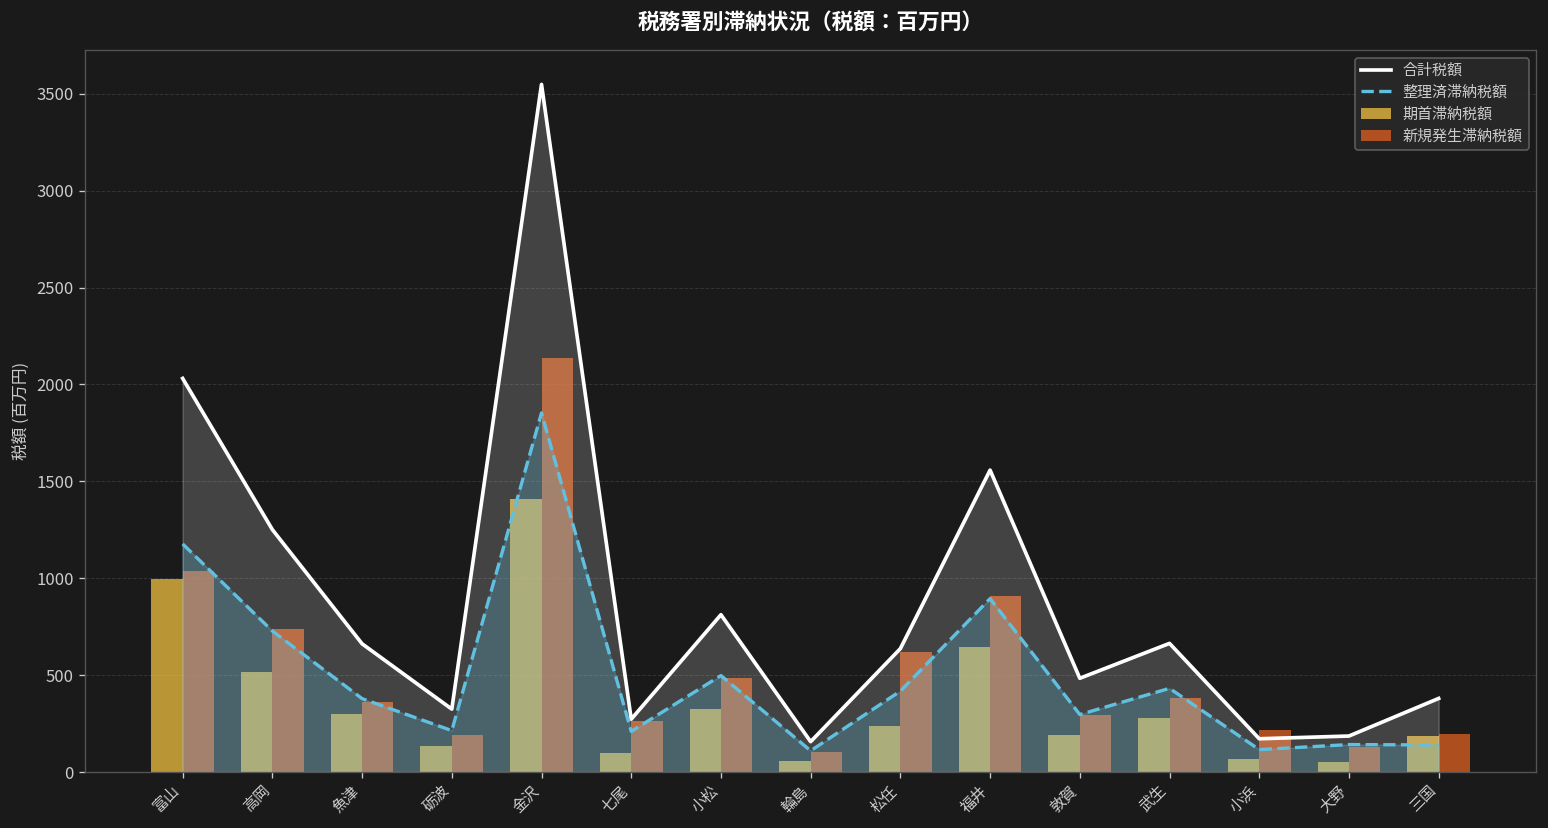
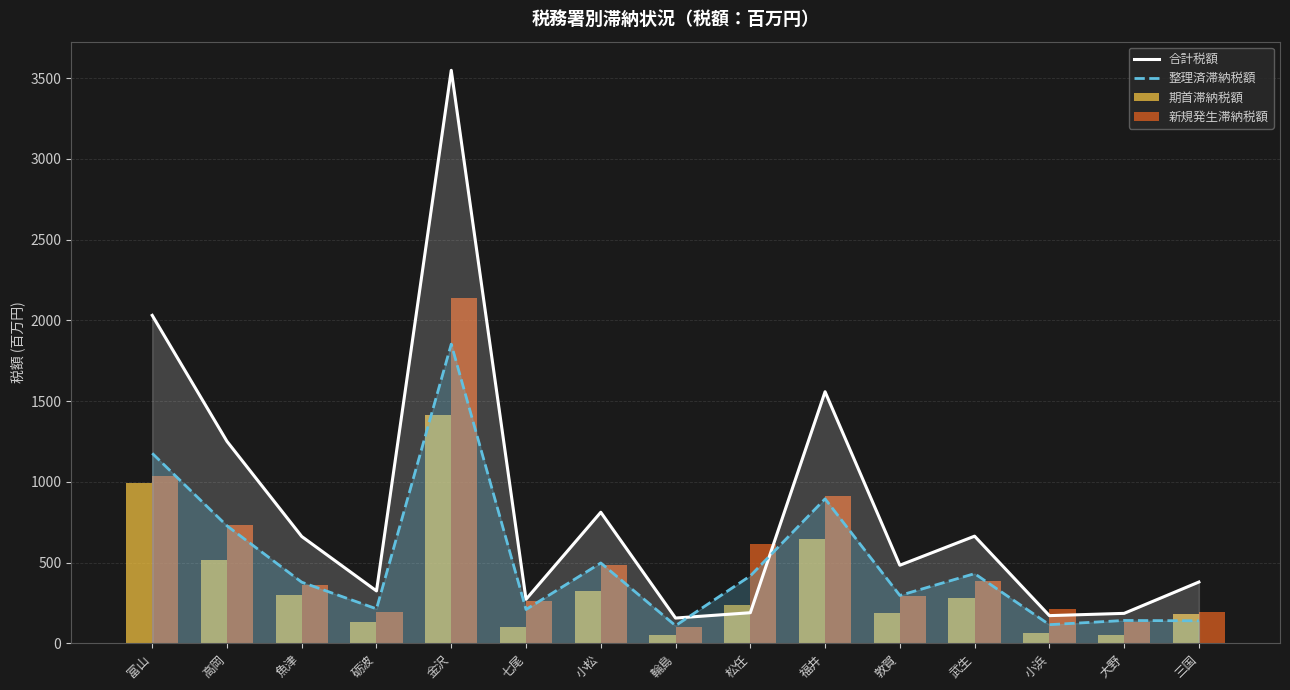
  {
    "期首滞納税額": {
      "富山": 1000,
      "高岡": 520,
      "魚津": 300,
      "砺波": 130,
      "金沢": 1410,
      "七尾": 100,
      "小松": 330,
      "輪島": 60,
      "松任": 240,
      "福井": 650,
      "敦賀": 190,
      "武生": 280,
      "小浜": 70,
      "大野": 50,
      "三国": 190
    },
    "合計税額": {
      "富山": 2030,
      "高岡": 1250,
      "魚津": 660,
      "砺波": 330,
      "金沢": 3550,
      "七尾": 270,
      "小松": 810,
      "輪島": 160,
-     "松任": 640,
+     "松任": 190,
      "福井": 1560,
      "敦賀": 480,
      "武生": 660,
      "小浜": 170,
      "大野": 190,
      "三国": 380
    },
    "整理済滞納税額": {
      "富山": 1180,
      "高岡": 730,
      "魚津": 380,
      "砺波": 210,
      "金沢": 1850,
      "七尾": 210,
      "小松": 500,
      "輪島": 110,
      "松任": 420,
      "福井": 900,
      "敦賀": 300,
      "武生": 430,
      "小浜": 120,
      "大野": 140,
      "三国": 140
    },
    "新規発生滞納税額": {
      "富山": 1040,
      "高岡": 740,
      "魚津": 360,
      "砺波": 190,
      "金沢": 2140,
      "七尾": 260,
      "小松": 490,
      "輪島": 100,
      "松任": 620,
      "福井": 910,
      "敦賀": 290,
      "武生": 380,
      "小浜": 220,
      "大野": 130,
      "三国": 200
    }
  }
